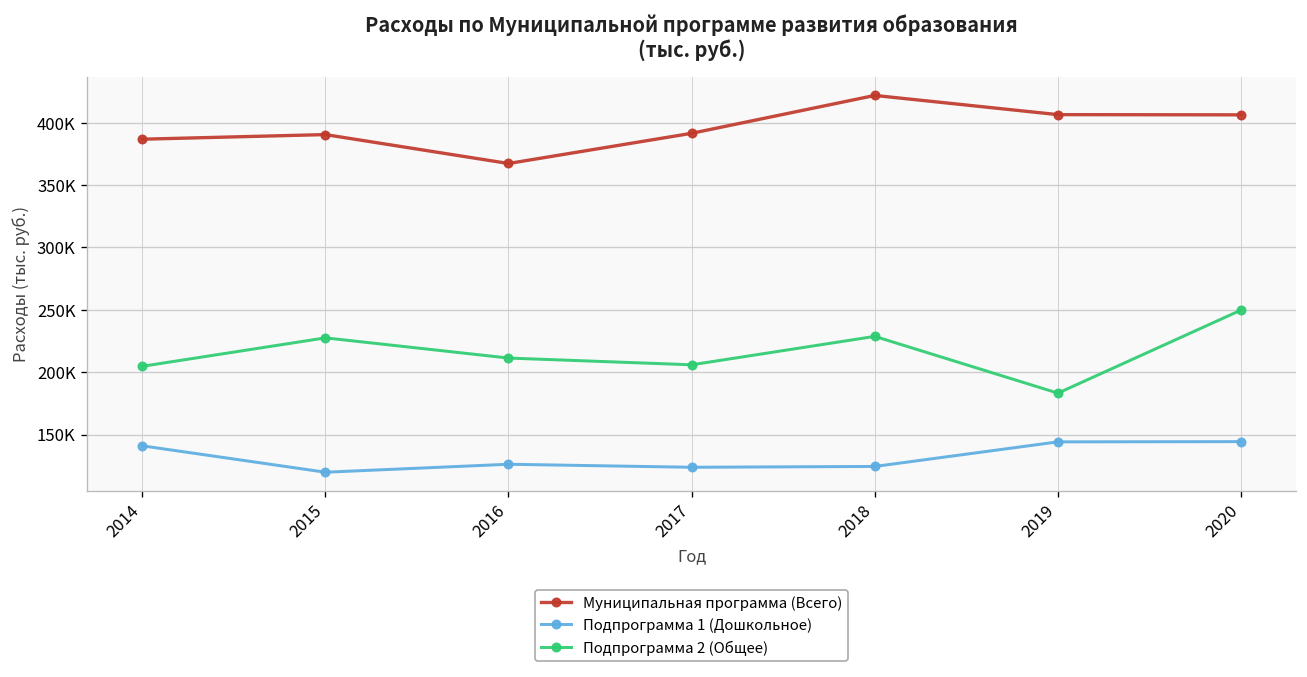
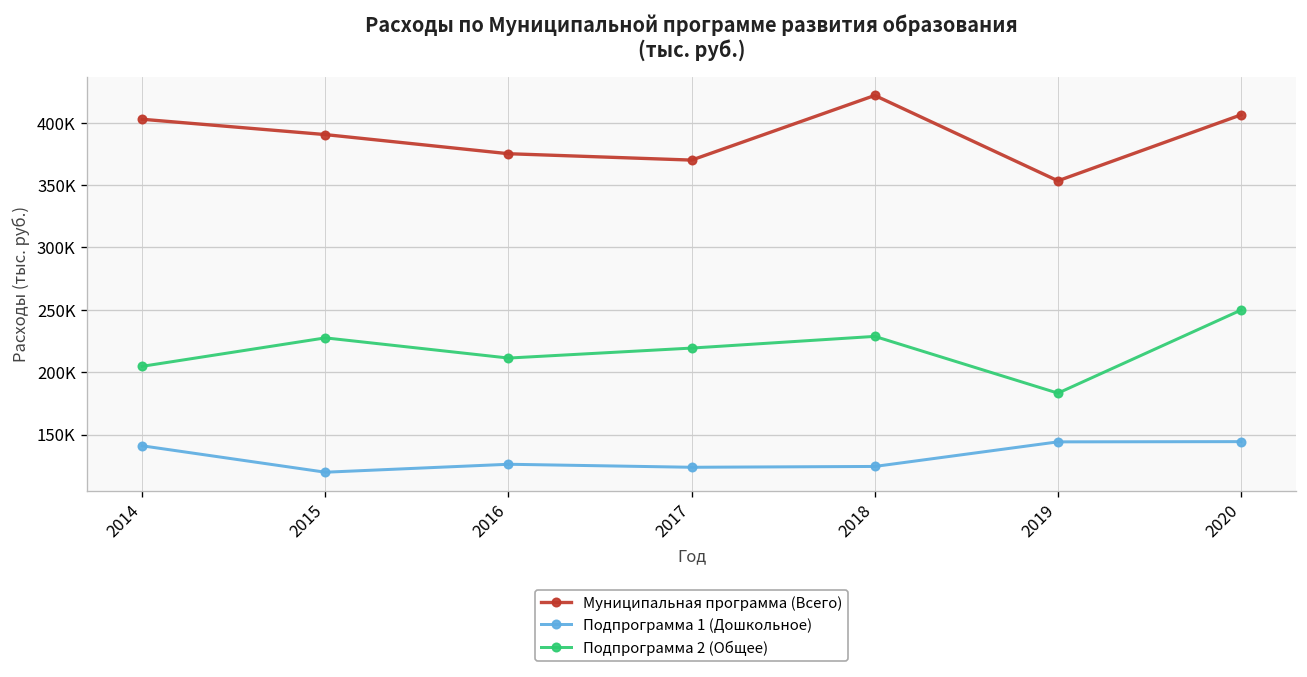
  {
    "Муниципальная программа (Всего)": {
-     "2014": 387000,
+     "2014": 403000,
      "2015": 391000,
-     "2016": 367000,
-     "2017": 392000,
+     "2016": 375000,
+     "2017": 370000,
      "2018": 422000,
-     "2019": 407000,
+     "2019": 353000,
      "2020": 406000
    },
    "Подпрограмма 1 (Дошкольное)": {
      "2014": 141000,
      "2015": 120000,
      "2016": 126000,
      "2017": 124000,
      "2018": 124000,
      "2019": 144000,
      "2020": 144000
    },
    "Подпрограмма 2 (Общее)": {
      "2014": 205000,
      "2015": 228000,
      "2016": 211000,
-     "2017": 206000,
+     "2017": 219000,
      "2018": 229000,
      "2019": 183000,
      "2020": 250000
    }
  }
